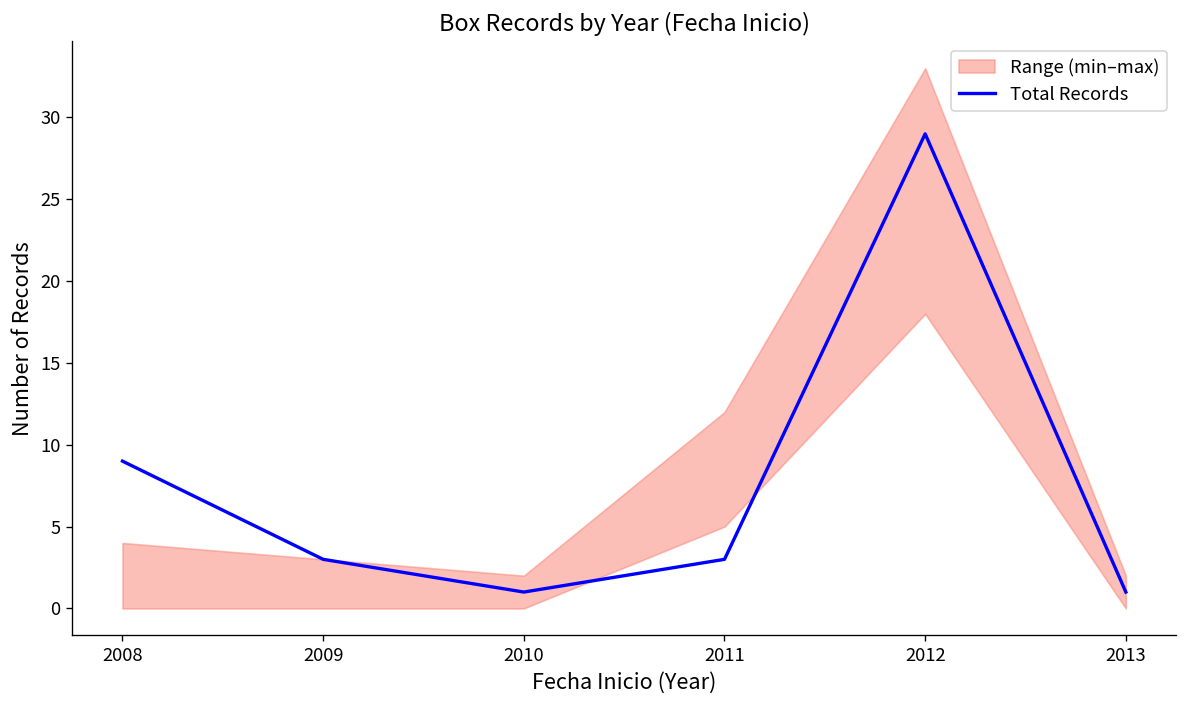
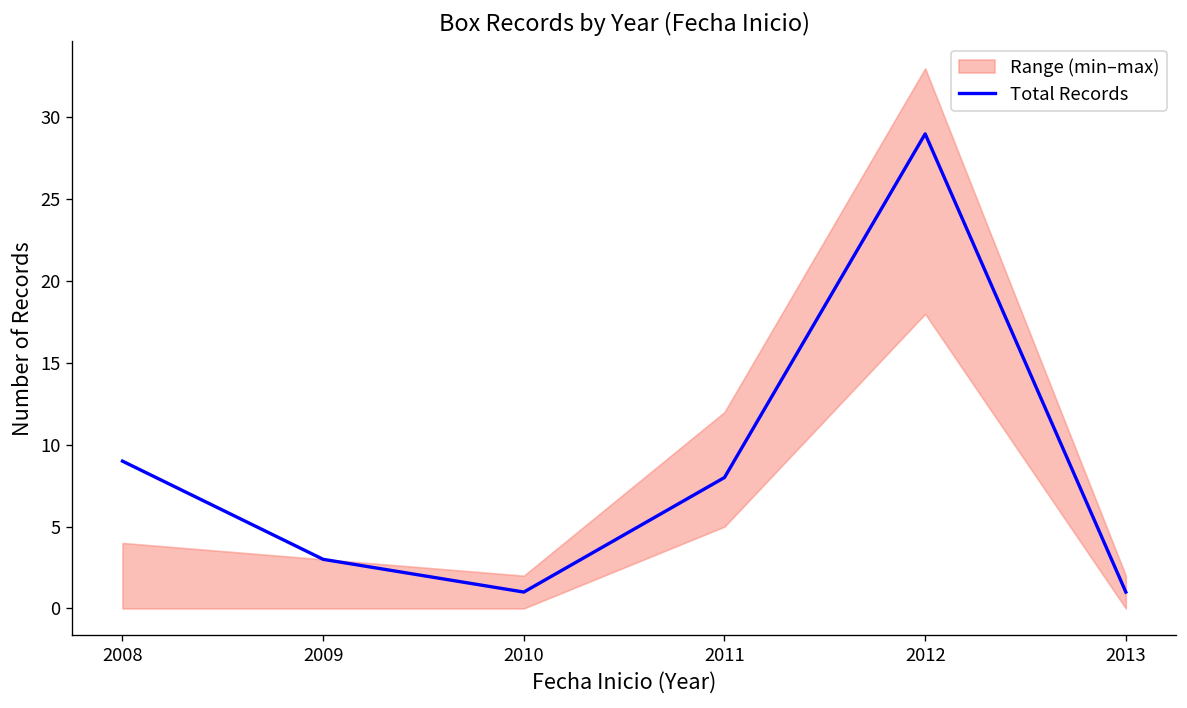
  {
    "Total Records": {
      "2008": 9,
      "2010": 1,
-     "2011": 3,
+     "2011": 8,
      "2012": 29,
      "2013": 1
    }
  }
